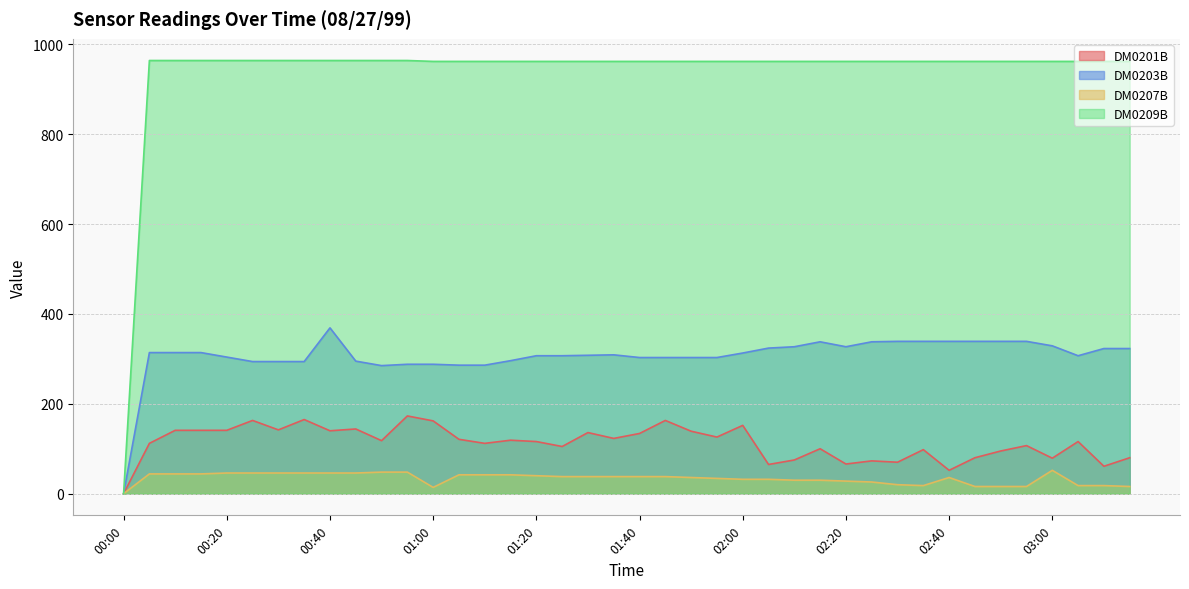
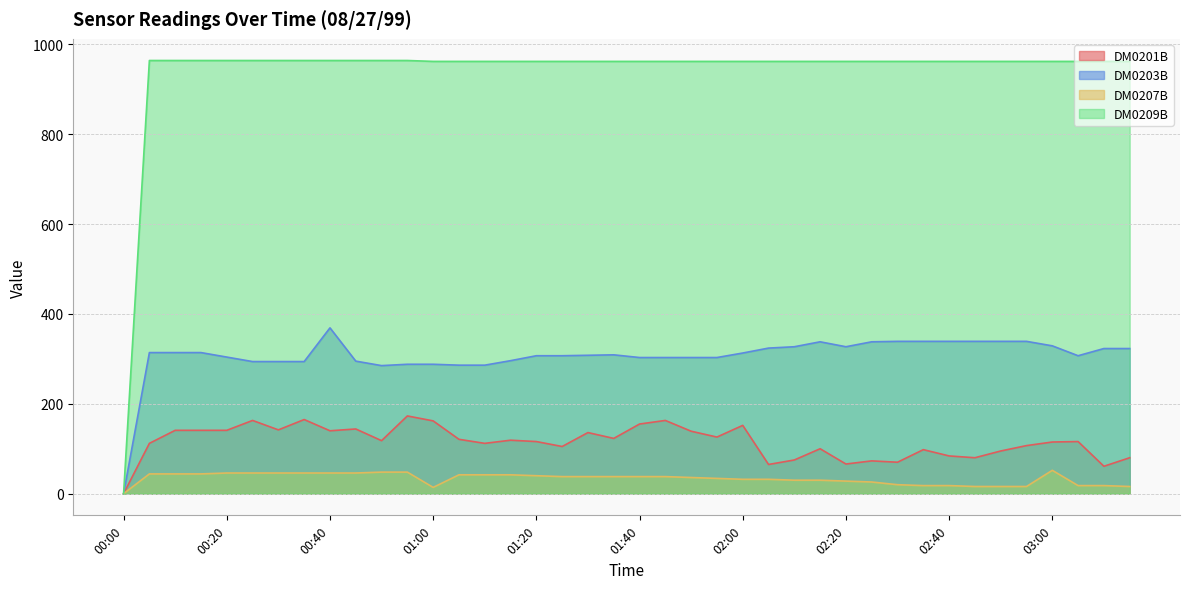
  {
    "DM0201B": {
      "00:20": 140,
      "00:40": 140,
      "01:00": 160,
      "01:20": 120,
-     "01:40": 130,
+     "01:40": 160,
      "02:00": 150,
      "02:20": 70,
-     "02:40": 50,
-     "03:00": 80
+     "02:40": 80,
+     "03:00": 120
    },
    "DM0203B": {
      "00:20": 300,
      "00:40": 370,
      "01:00": 290,
      "01:20": 310,
      "01:40": 300,
      "02:00": 310,
      "02:20": 330,
      "02:40": 340,
      "03:00": 330
    },
    "DM0207B": {
      "00:20": 50,
      "00:40": 50,
      "01:00": 10,
      "01:20": 40,
      "01:40": 40,
      "02:00": 30,
      "02:20": 30,
-     "02:40": 40,
+     "02:40": 20,
      "03:00": 50
    },
    "DM0209B": {
      "00:20": 960,
      "00:40": 960,
      "01:00": 960,
      "01:20": 960,
      "01:40": 960,
      "02:00": 960,
      "02:20": 960,
      "02:40": 960,
      "03:00": 960
    }
  }
